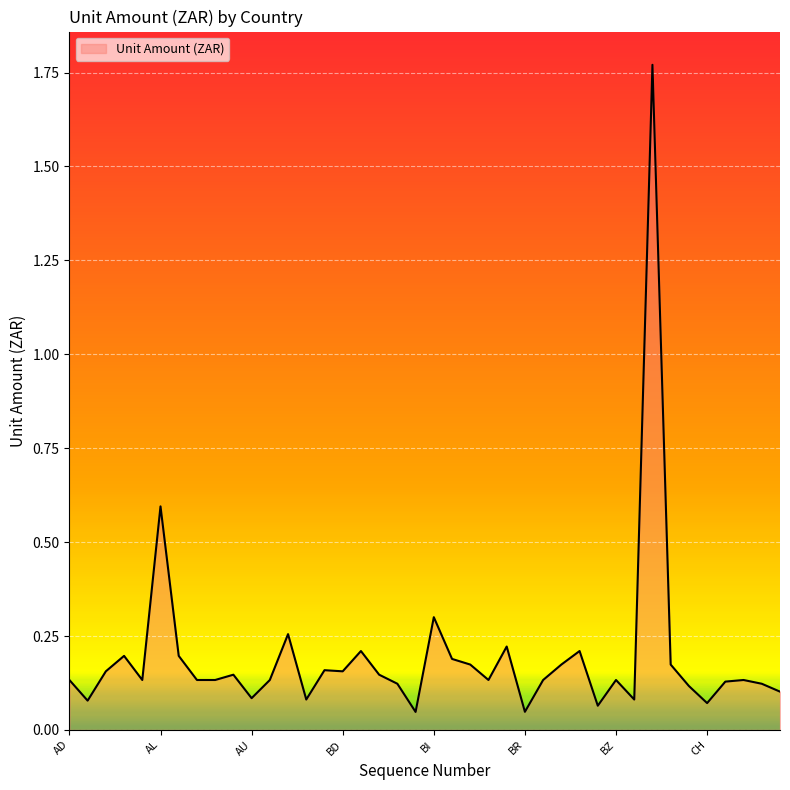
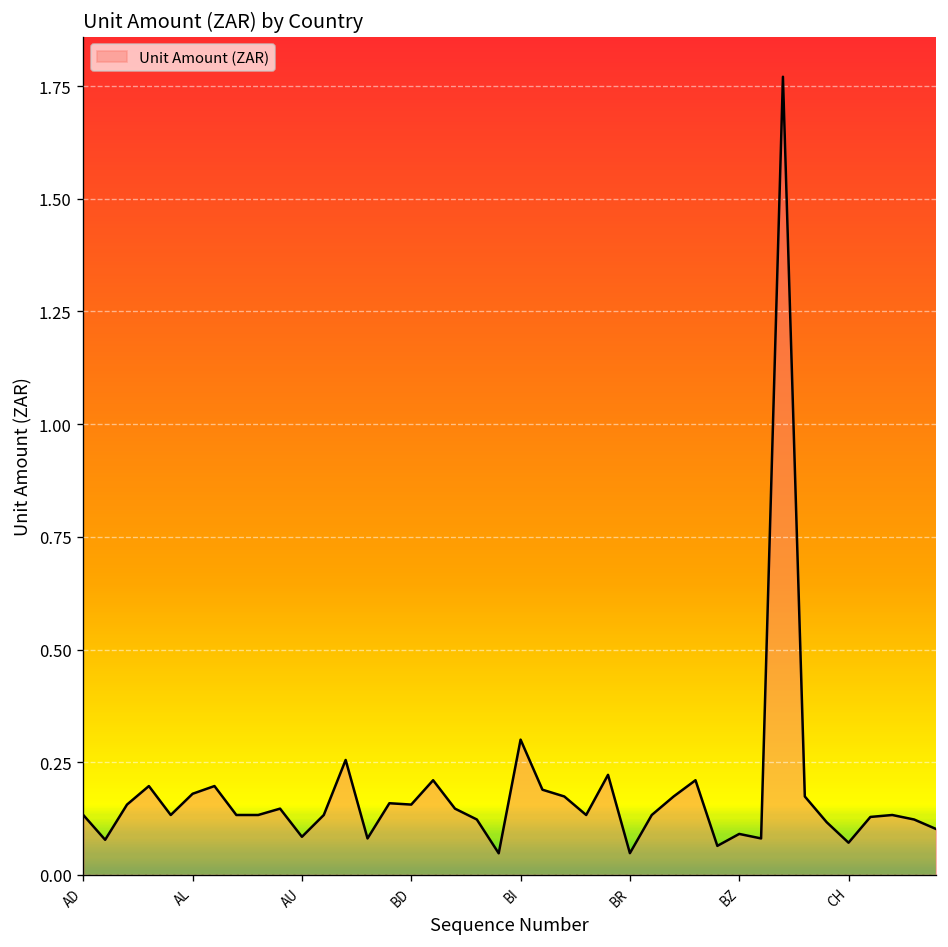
  {
    "AD": 0.13,
-   "AL": 0.60,
+   "AL": 0.18,
    "AU": 0.08,
    "BD": 0.16,
    "BI": 0.30,
    "BR": 0.05,
-   "BZ": 0.13,
+   "BZ": 0.09,
    "CH": 0.07
  }
